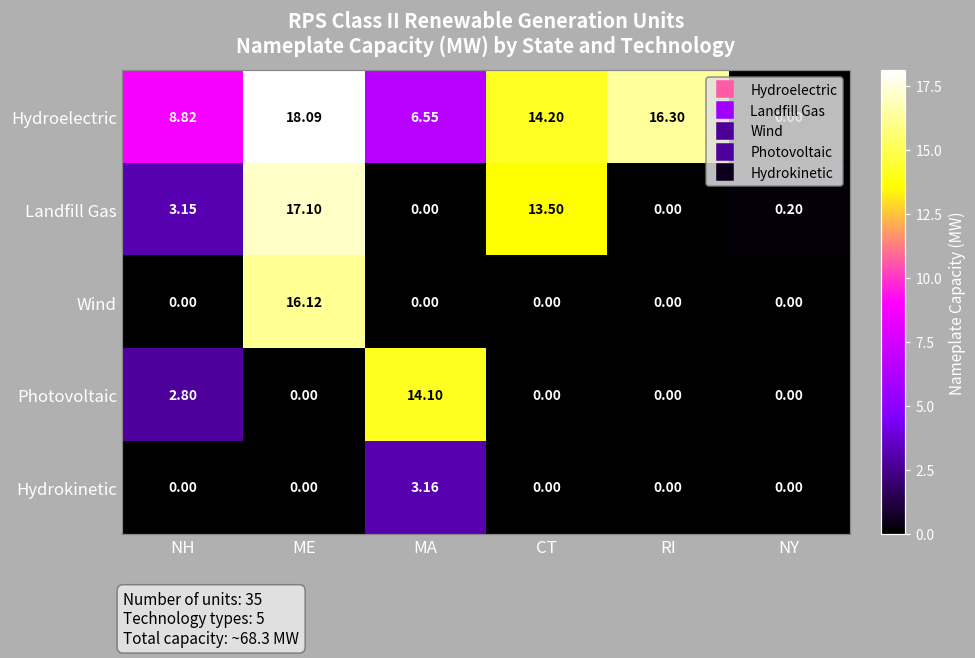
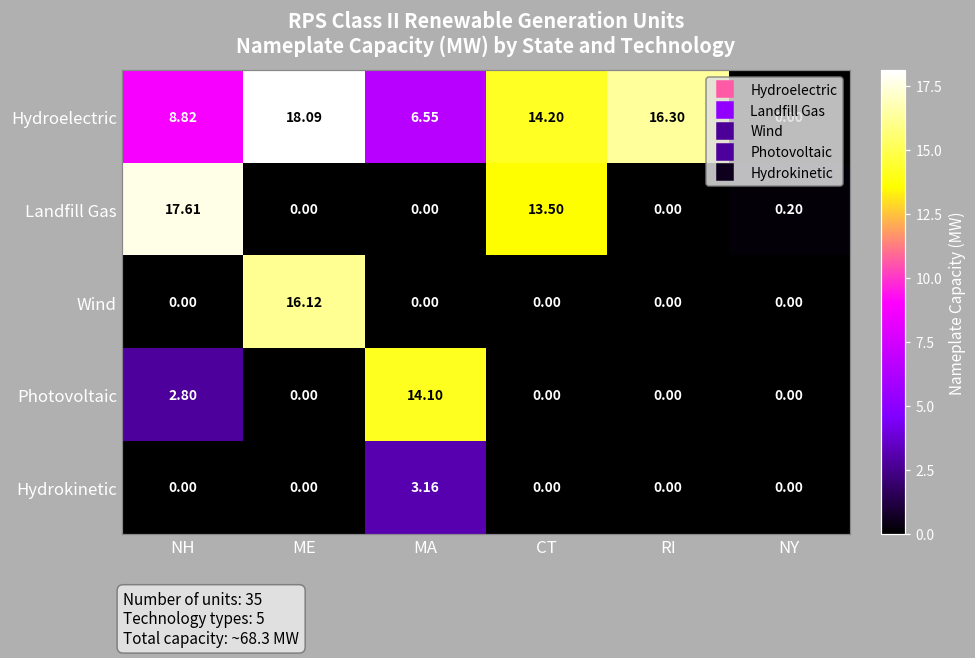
  {
    "Hydroelectric": {
      "NH": 8.82,
      "ME": 18.09,
      "MA": 6.55,
      "CT": 14.20,
      "RI": 16.30
    },
    "Landfill Gas": {
-     "NH": 3.15,
-     "ME": 17.10,
+     "NH": 17.61,
+     "ME": 0.00,
      "MA": 0.00,
      "CT": 13.50,
      "RI": 0.00,
      "NY": 0.20
    },
    "Wind": {
      "NH": 0.00,
      "ME": 16.12,
      "MA": 0.00,
      "CT": 0.00,
      "RI": 0.00,
      "NY": 0.00
    },
    "Photovoltaic": {
      "NH": 2.80,
      "ME": 0.00,
      "MA": 14.10,
      "CT": 0.00,
      "RI": 0.00,
      "NY": 0.00
    },
    "Hydrokinetic": {
      "NH": 0.00,
      "ME": 0.00,
      "MA": 3.16,
      "CT": 0.00,
      "RI": 0.00,
      "NY": 0.00
    }
  }
